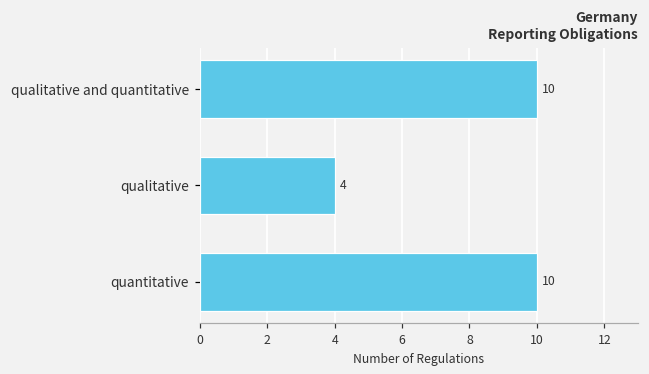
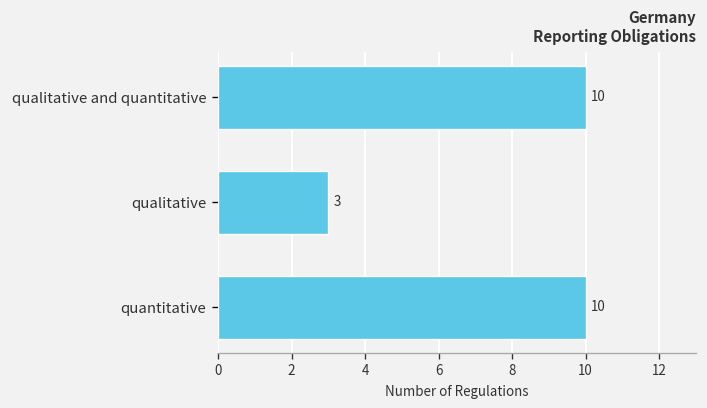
  {
    "qualitative and quantitative": 10,
-   "qualitative": 4,
+   "qualitative": 3,
    "quantitative": 10
  }
